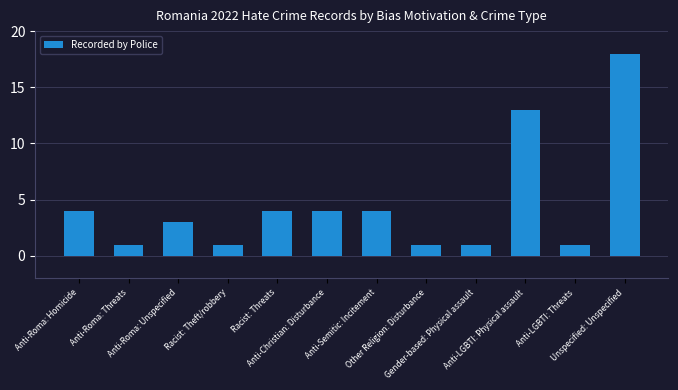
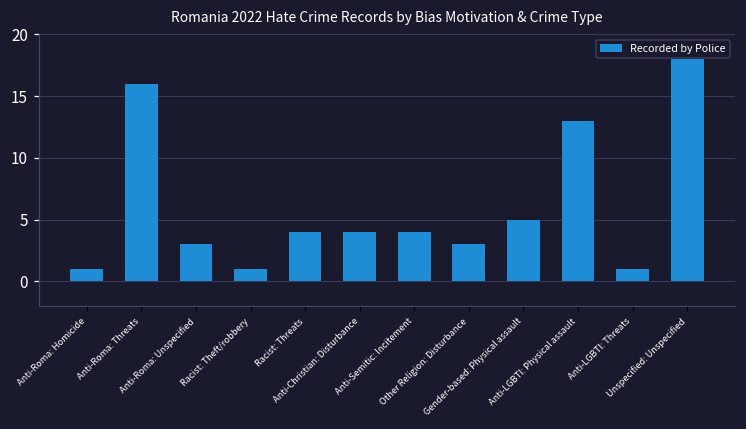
  {
-   "Anti-Roma: Homicide": 4,
-   "Anti-Roma: Threats": 1,
+   "Anti-Roma: Homicide": 1,
+   "Anti-Roma: Threats": 16,
    "Anti-Roma: Unspecified": 3,
    "Racist: Theft/robbery": 1,
    "Racist: Threats": 4,
    "Anti-Christian: Disturbance": 4,
    "Anti-Semitic: Incitement": 4,
-   "Other Religion: Disturbance": 1,
-   "Gender-based: Physical assault": 1,
+   "Other Religion: Disturbance": 3,
+   "Gender-based: Physical assault": 5,
    "Anti-LGBTI: Physical assault": 13,
    "Anti-LGBTI: Threats": 1,
    "Unspecified: Unspecified": 18
  }
